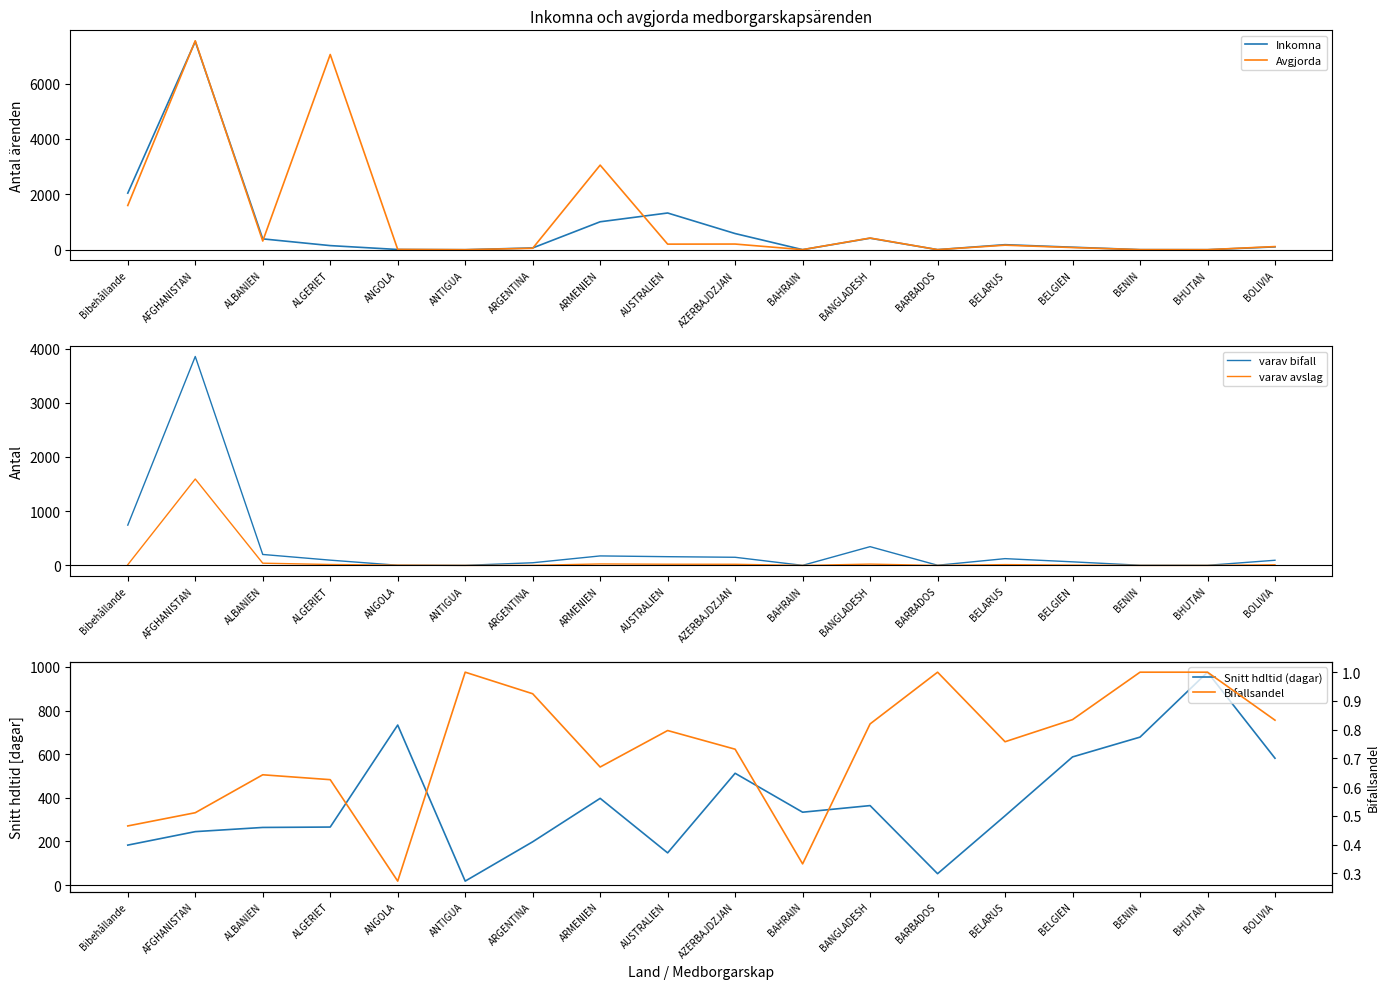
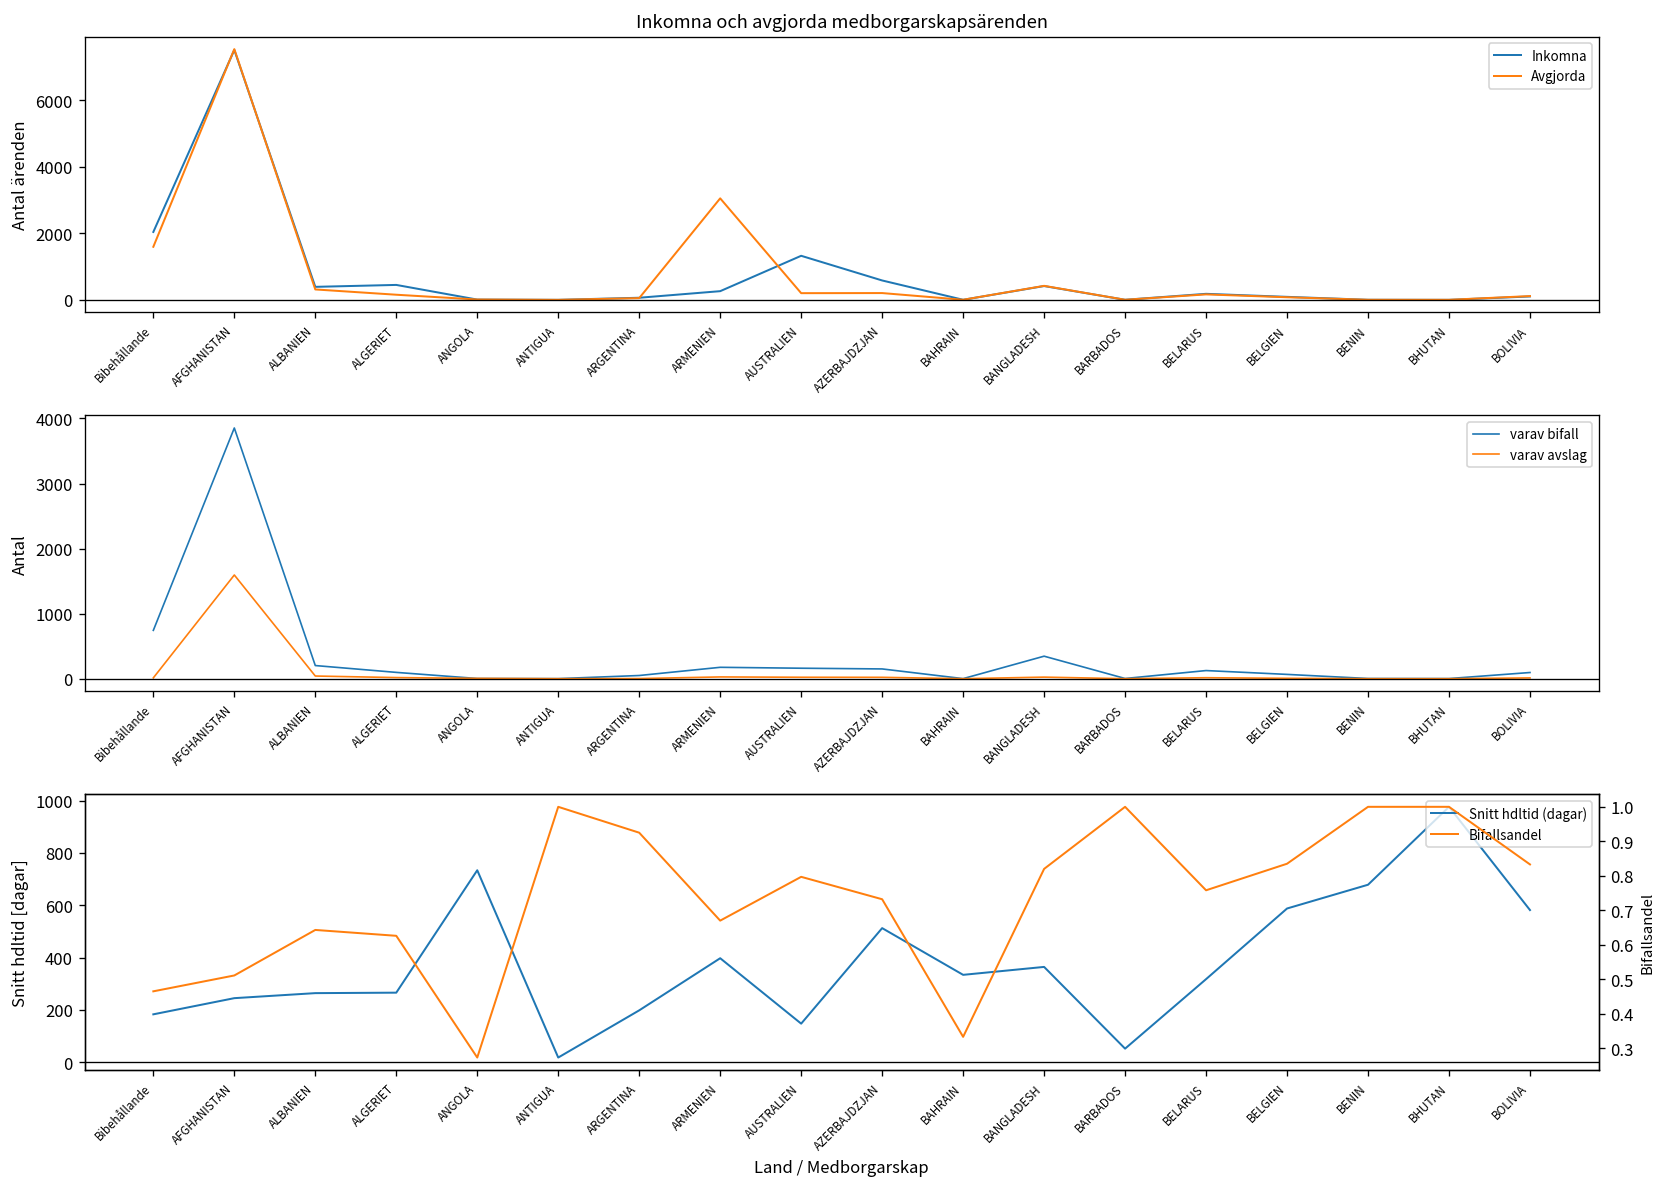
  {
    "Inkomna och avgjorda medborgarskapsärenden": {
      "Inkomna": {
        "Bibehållande": 2000,
-       "ALGERIET": 100,
-       "ARMENIEN": 1000,
+       "ALGERIET": 500,
+       "ARMENIEN": 300,
        "AUSTRALIEN": 1300,
        "AZERBAJDZJAN": 600
      },
      "Avgjorda": {
        "Bibehållande": 1600,
-       "ALGERIET": 7000,
+       "ALGERIET": 200,
        "ARMENIEN": 3100,
        "AUSTRALIEN": 200,
        "AZERBAJDZJAN": 200
      }
    }
  }
